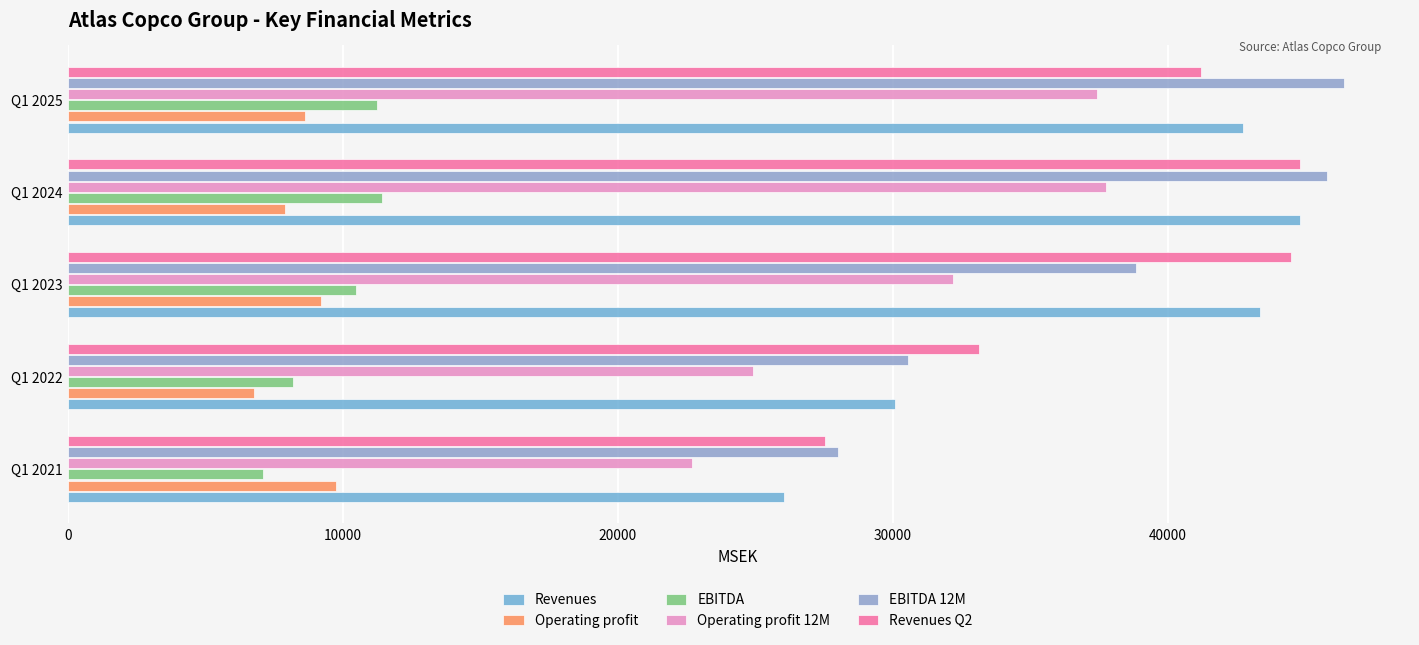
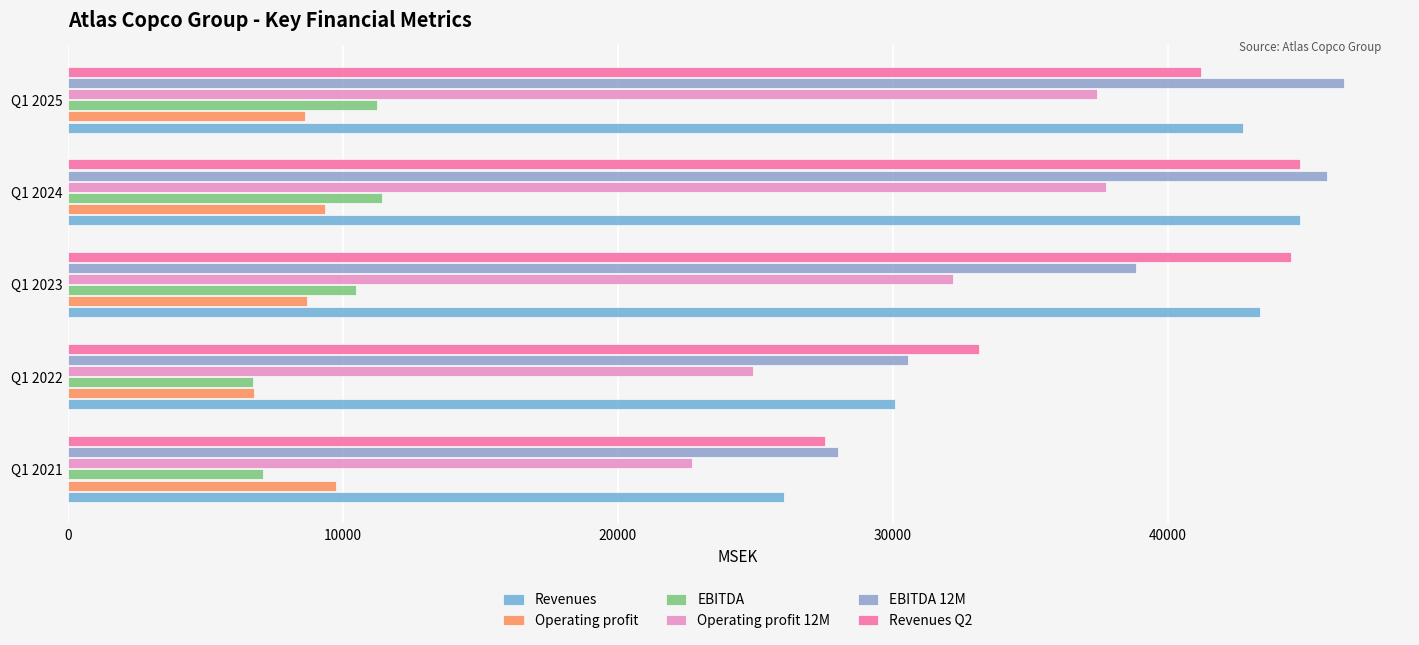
  {
    "Operating profit": {
      "Q1 2025": 8600,
-     "Q1 2024": 7900,
-     "Q1 2023": 9200,
+     "Q1 2024": 9300,
+     "Q1 2023": 8700,
      "Q1 2022": 6700,
      "Q1 2021": 9700
    },
    "EBITDA": {
      "Q1 2025": 11200,
      "Q1 2024": 11400,
      "Q1 2023": 10500,
-     "Q1 2022": 8200,
+     "Q1 2022": 6700,
      "Q1 2021": 7100
    }
  }
